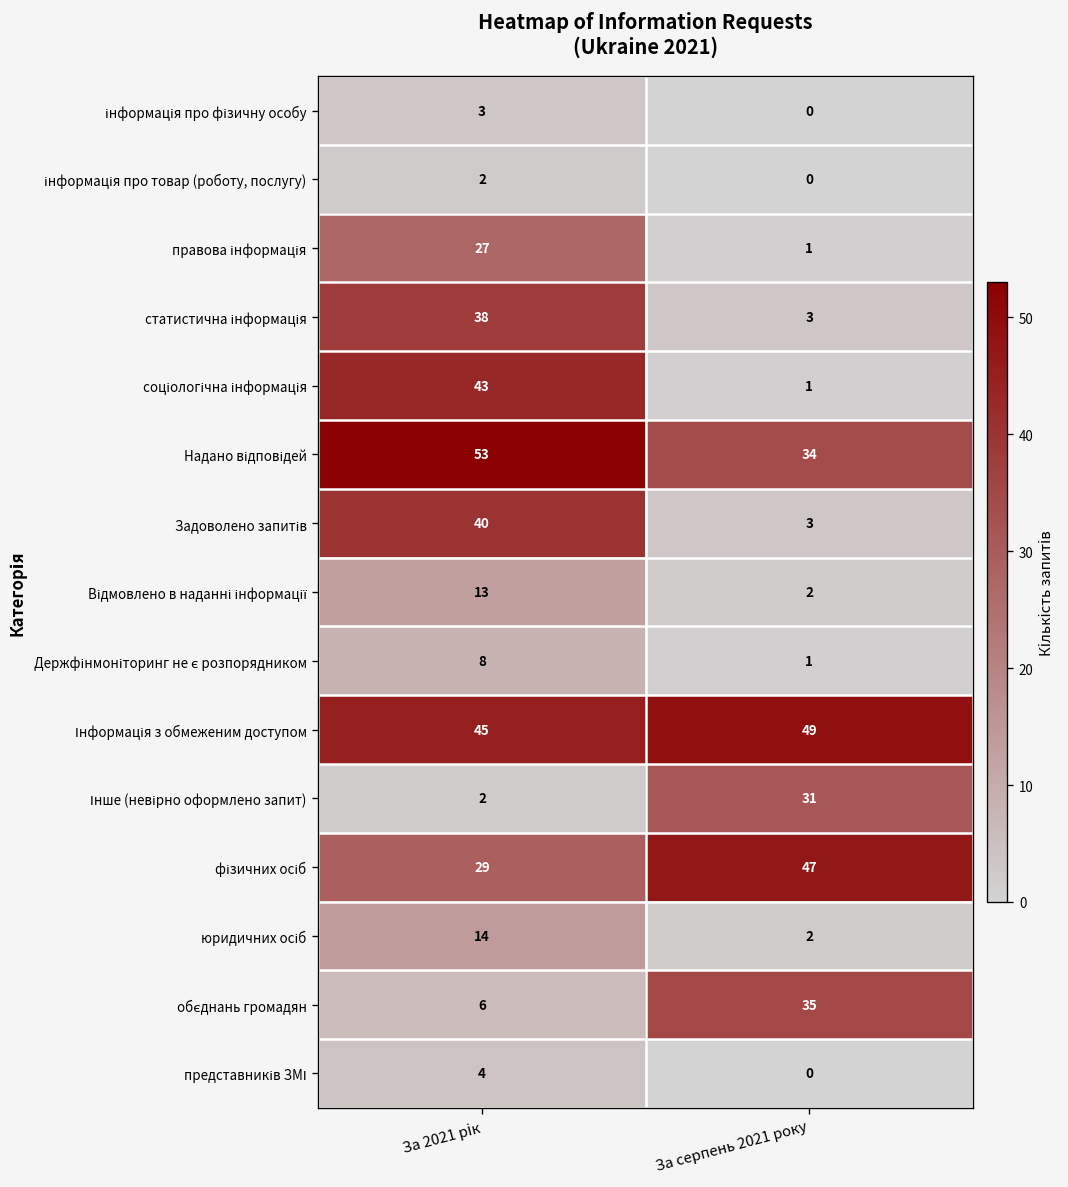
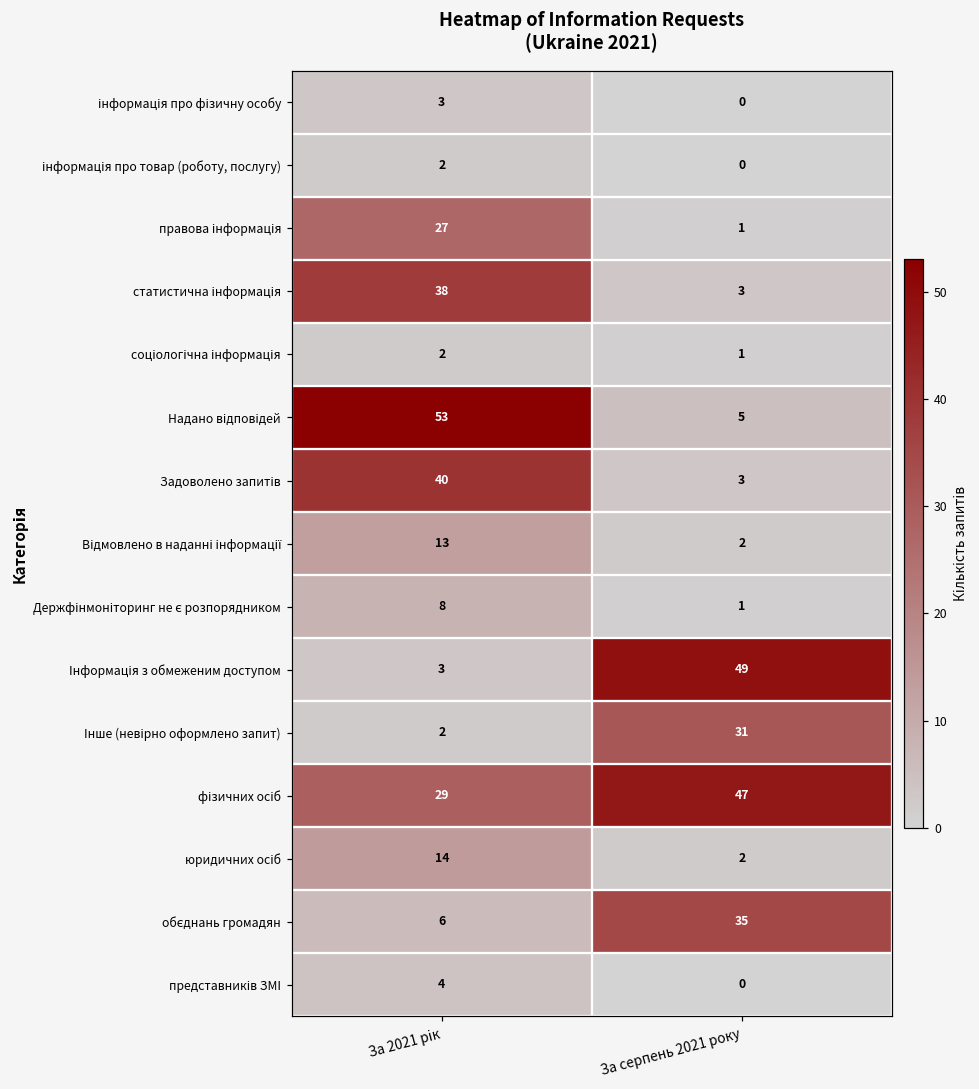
  {
    "інформація про фізичну особу": {
      "За 2021 рік": 3,
      "За серпень 2021 року": 0
    },
    "інформація про товар (роботу, послугу)": {
      "За 2021 рік": 2,
      "За серпень 2021 року": 0
    },
    "правова інформація": {
      "За 2021 рік": 27,
      "За серпень 2021 року": 1
    },
    "статистична інформація": {
      "За 2021 рік": 38,
      "За серпень 2021 року": 3
    },
    "соціологічна інформація": {
-     "За 2021 рік": 43,
+     "За 2021 рік": 2,
      "За серпень 2021 року": 1
    },
    "Надано відповідей": {
      "За 2021 рік": 53,
-     "За серпень 2021 року": 34
+     "За серпень 2021 року": 5
    },
    "Задоволено запитів": {
      "За 2021 рік": 40,
      "За серпень 2021 року": 3
    },
    "Відмовлено в наданні інформації": {
      "За 2021 рік": 13,
      "За серпень 2021 року": 2
    },
    "Держфінмоніторинг не є розпорядником": {
      "За 2021 рік": 8,
      "За серпень 2021 року": 1
    },
    "Інформація з обмеженим доступом": {
-     "За 2021 рік": 45,
+     "За 2021 рік": 3,
      "За серпень 2021 року": 49
    },
    "Інше (невірно оформлено запит)": {
      "За 2021 рік": 2,
      "За серпень 2021 року": 31
    },
    "фізичних осіб": {
      "За 2021 рік": 29,
      "За серпень 2021 року": 47
    },
    "юридичних осіб": {
      "За 2021 рік": 14,
      "За серпень 2021 року": 2
    },
    "обєднань громадян": {
      "За 2021 рік": 6,
      "За серпень 2021 року": 35
    },
    "представників ЗМІ": {
      "За 2021 рік": 4,
      "За серпень 2021 року": 0
    }
  }
